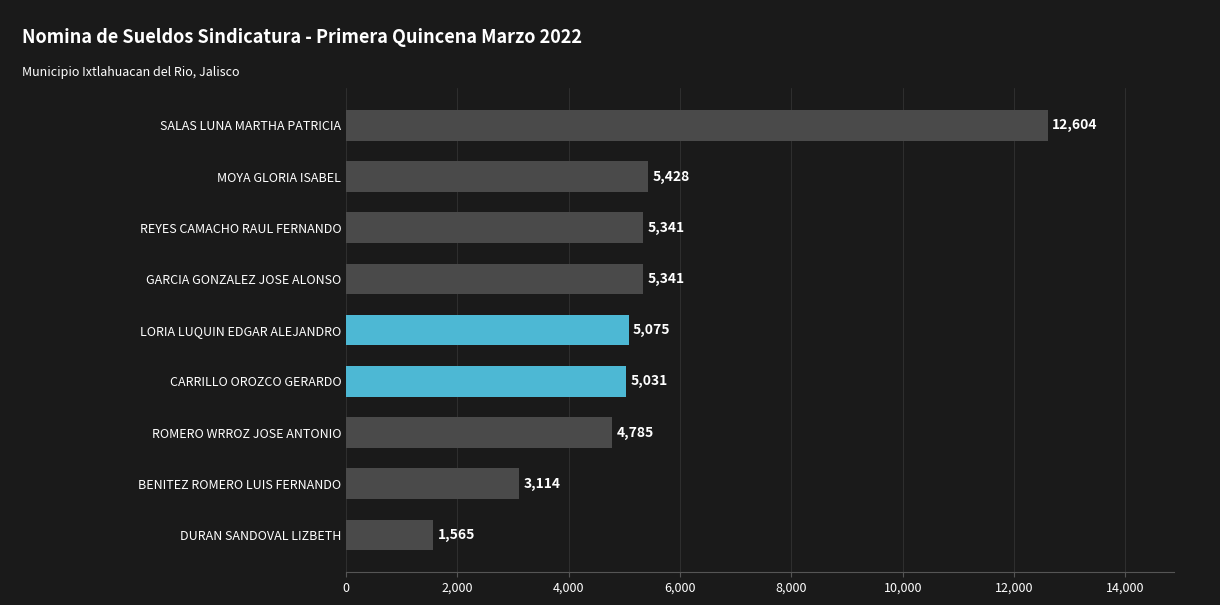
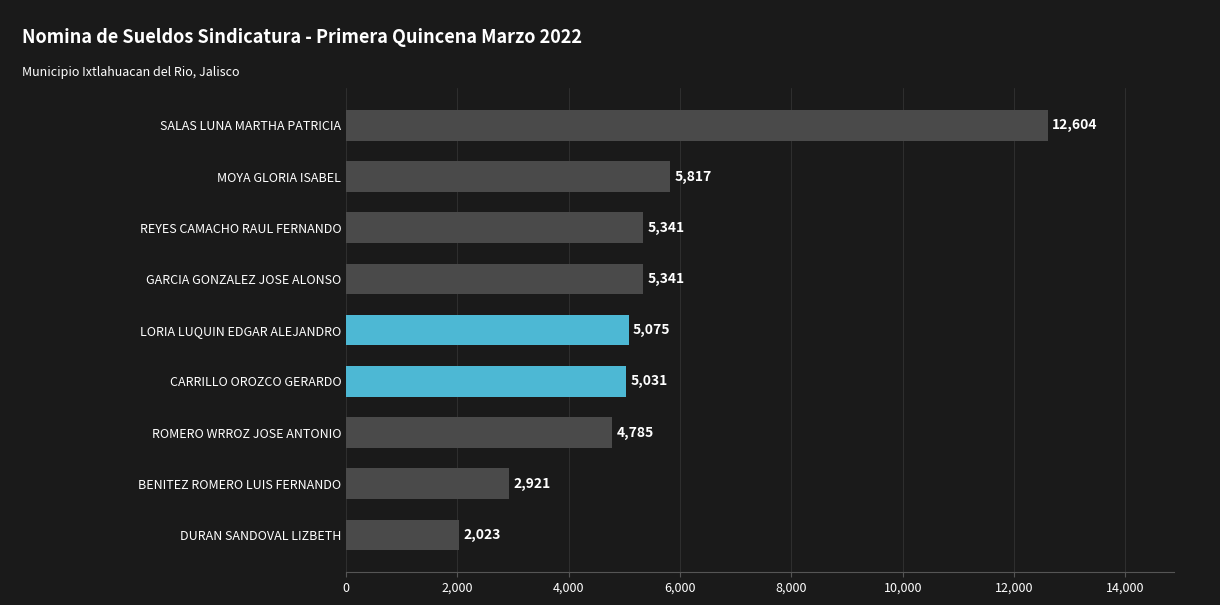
  {
    "SALAS LUNA MARTHA PATRICIA": "12,604",
-   "MOYA GLORIA ISABEL": "5,428",
+   "MOYA GLORIA ISABEL": "5,817",
    "REYES CAMACHO RAUL FERNANDO": "5,341",
    "GARCIA GONZALEZ JOSE ALONSO": "5,341",
    "LORIA LUQUIN EDGAR ALEJANDRO": "5,075",
    "CARRILLO OROZCO GERARDO": "5,031",
    "ROMERO WRROZ JOSE ANTONIO": "4,785",
-   "BENITEZ ROMERO LUIS FERNANDO": "3,114",
-   "DURAN SANDOVAL LIZBETH": "1,565"
+   "BENITEZ ROMERO LUIS FERNANDO": "2,921",
+   "DURAN SANDOVAL LIZBETH": "2,023"
  }
